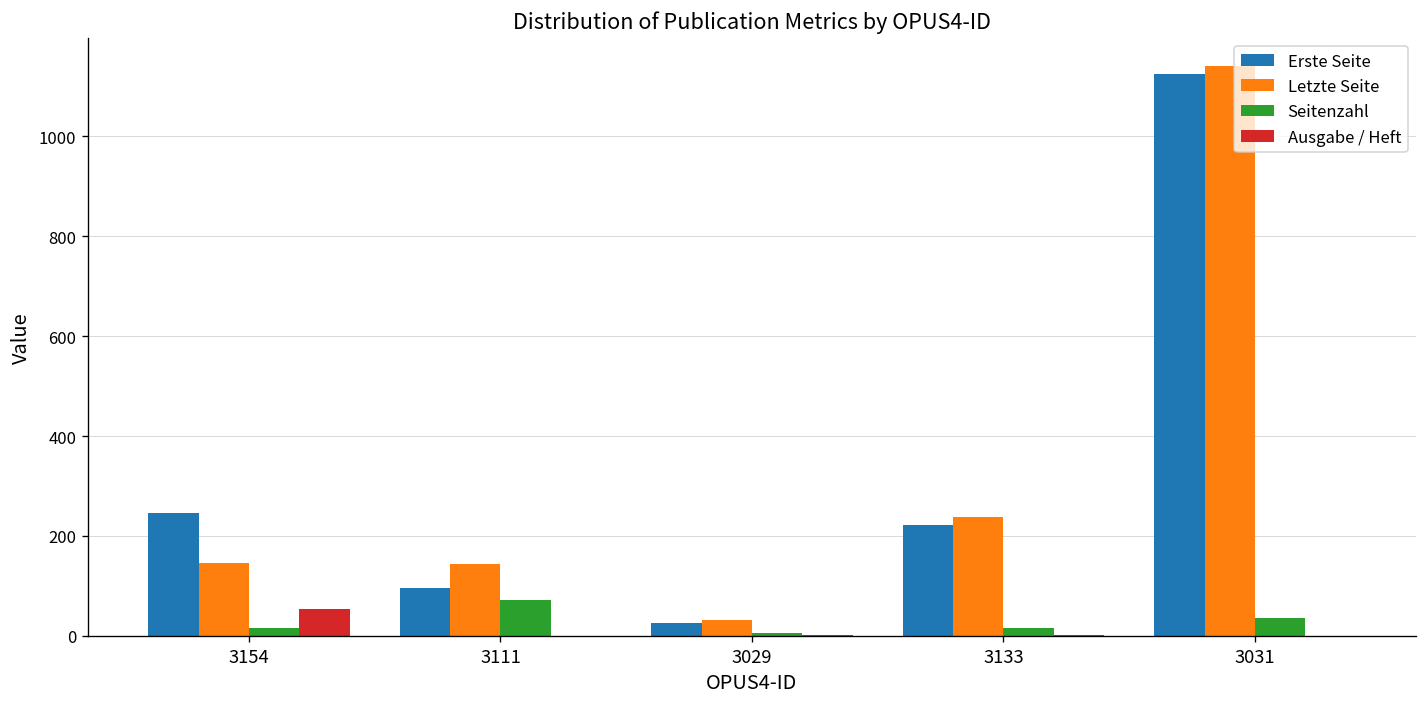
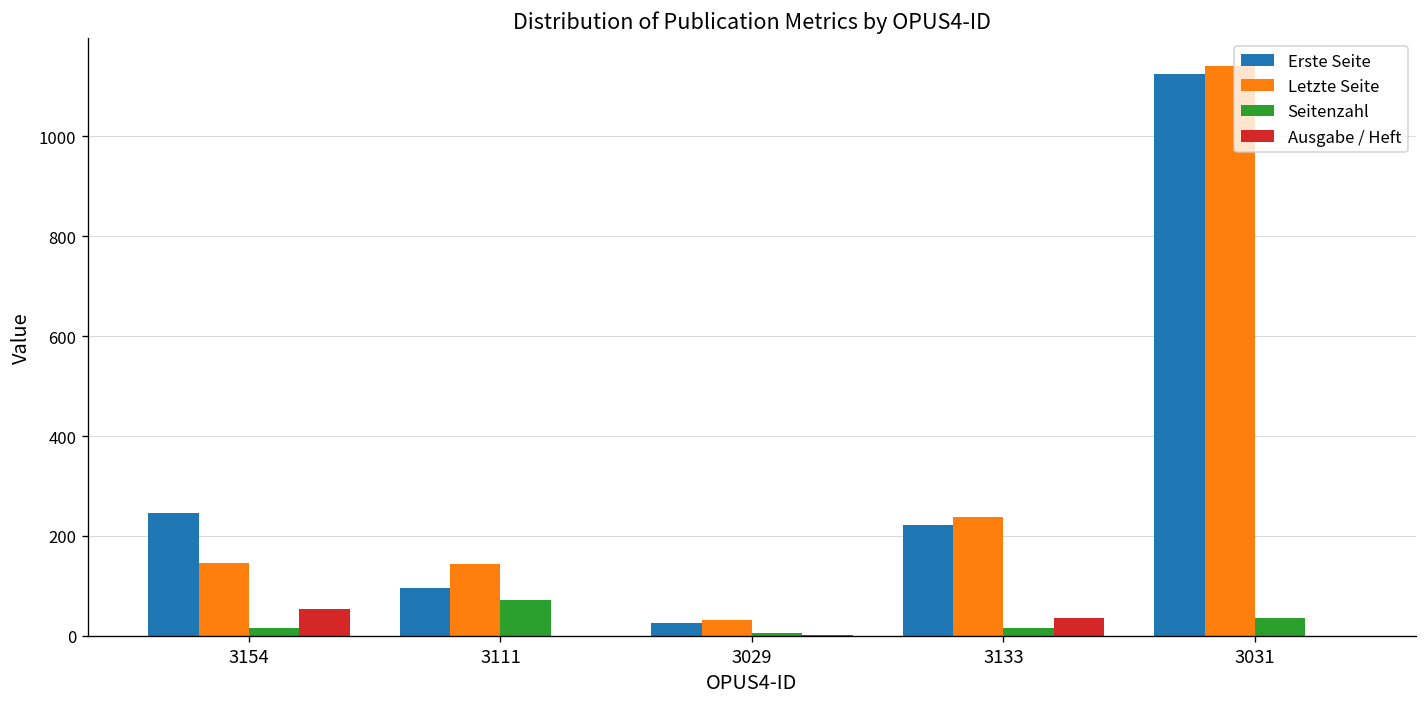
  {
    "Erste Seite": {
      "3154": 250,
      "3111": 100,
      "3029": 30,
      "3133": 220,
      "3031": 1130
    },
    "Letzte Seite": {
      "3154": 150,
      "3111": 140,
      "3029": 30,
      "3133": 240,
      "3031": 1140
    },
    "Seitenzahl": {
      "3154": 20,
      "3111": 70,
      "3133": 20,
      "3031": 40
    },
    "Ausgabe / Heft": {
      "3154": 50,
      "3111": 0,
-     "3133": 0,
+     "3133": 40,
      "3031": 0
    }
  }
